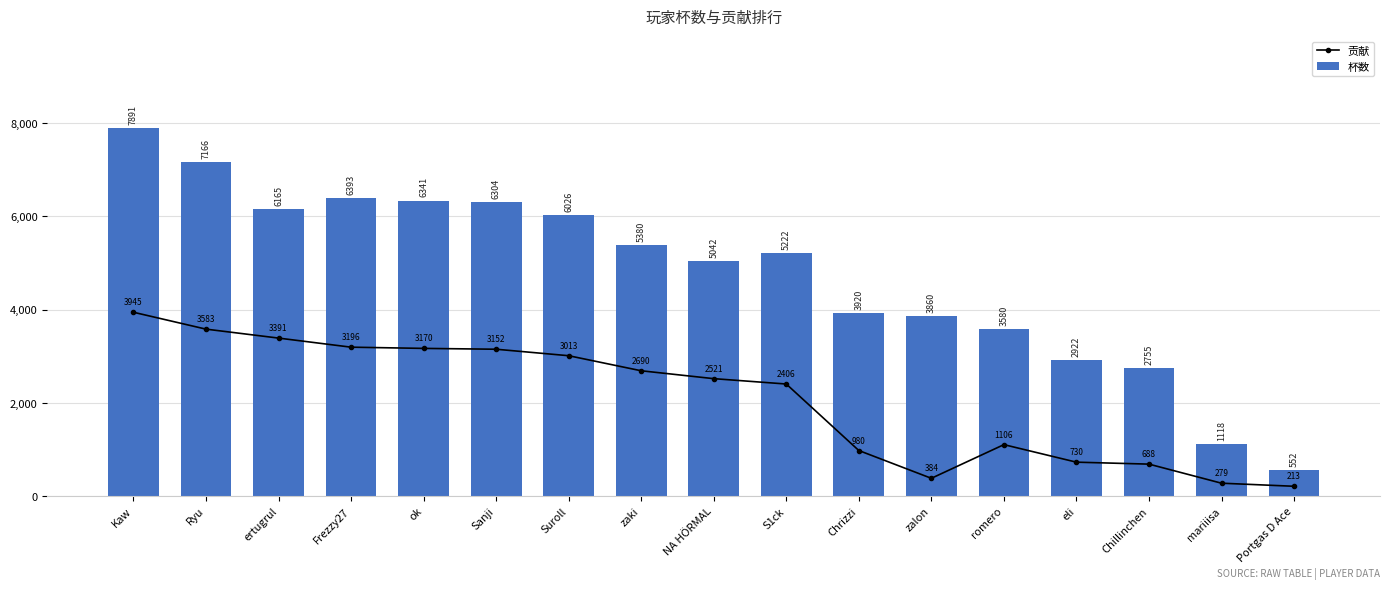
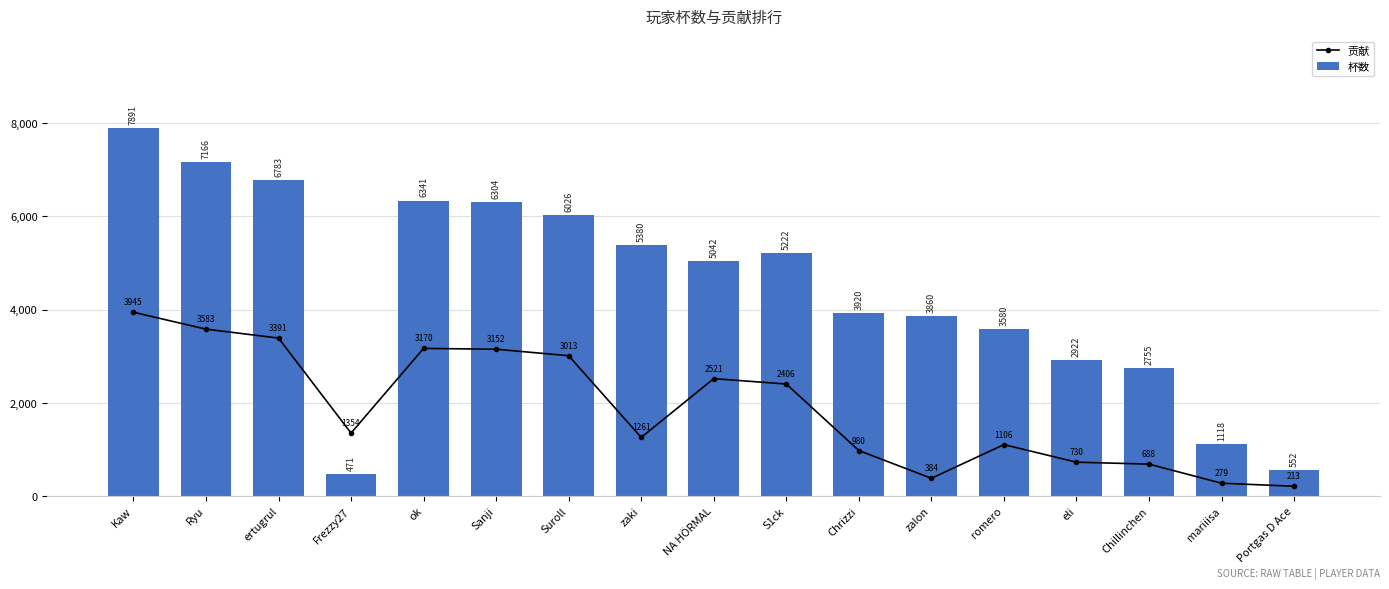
  {
    "贡献": {
      "Kaw": 3945,
      "Ryu": 3583,
      "ertugrul": 3391,
-     "Frezzy27": 3196,
+     "Frezzy27": 1354,
      "ok": 3170,
      "Sanji": 3152,
      "Suroll": 3013,
-     "zaki": 2690,
+     "zaki": 1261,
      "NA HÖRMAL": 2521,
      "S1ck": 2406,
      "Chrizzi": 980,
      "zalon": 384,
      "romero": 1106,
      "eli": 730,
      "Chillinchen": 688,
      "mariiisa": 279,
      "Portgas D Ace": 213
    },
    "杯数": {
      "Kaw": 7891,
      "Ryu": 7166,
-     "ertugrul": 6165,
-     "Frezzy27": 6393,
+     "ertugrul": 6783,
+     "Frezzy27": 471,
      "ok": 6341,
      "Sanji": 6304,
      "Suroll": 6026,
      "zaki": 5380,
      "NA HÖRMAL": 5042,
      "S1ck": 5222,
      "Chrizzi": 3920,
      "zalon": 3860,
      "romero": 3580,
      "eli": 2922,
      "Chillinchen": 2755,
      "mariiisa": 1118,
      "Portgas D Ace": 552
    }
  }
